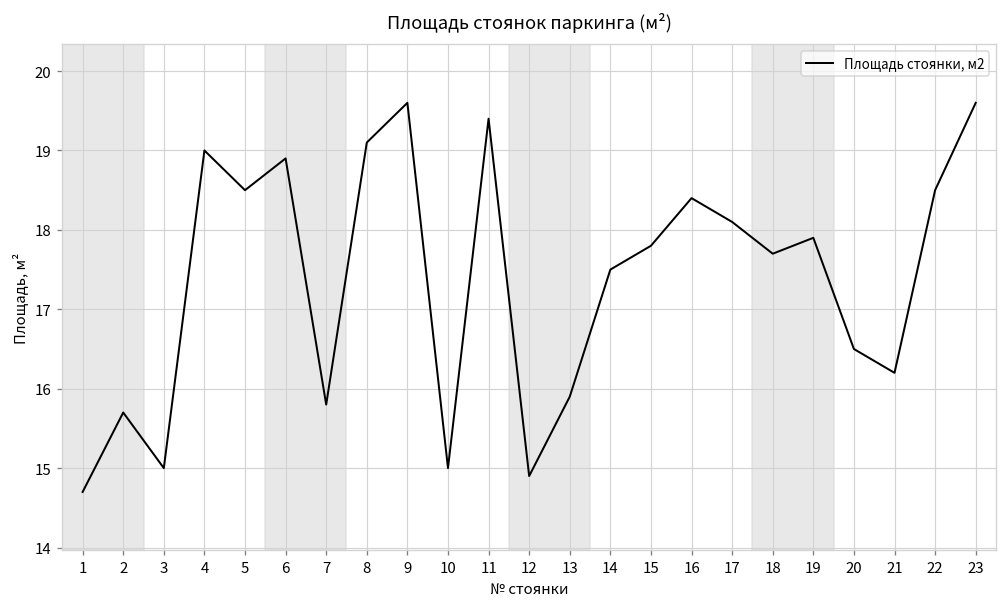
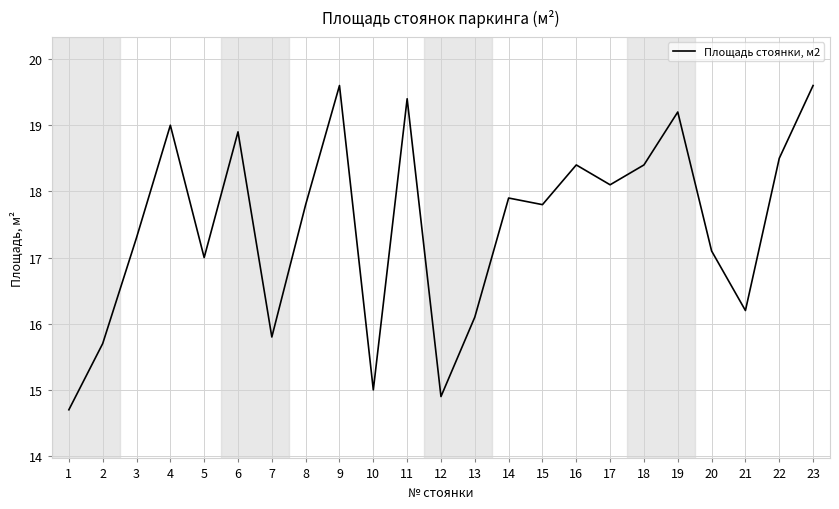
  {
    "1": 14.7,
    "2": 15.7,
-   "3": 15.0,
+   "3": 17.3,
    "4": 19.0,
-   "5": 18.5,
+   "5": 17.0,
    "6": 18.9,
    "7": 15.8,
-   "8": 19.1,
+   "8": 17.8,
    "9": 19.6,
    "10": 15.0,
    "11": 19.4,
    "12": 14.9,
-   "13": 15.9,
-   "14": 17.5,
+   "13": 16.1,
+   "14": 17.9,
    "15": 17.8,
    "16": 18.4,
    "17": 18.1,
-   "18": 17.7,
-   "19": 17.9,
-   "20": 16.5,
+   "18": 18.4,
+   "19": 19.2,
+   "20": 17.1,
    "21": 16.2,
    "22": 18.5,
    "23": 19.6
  }
